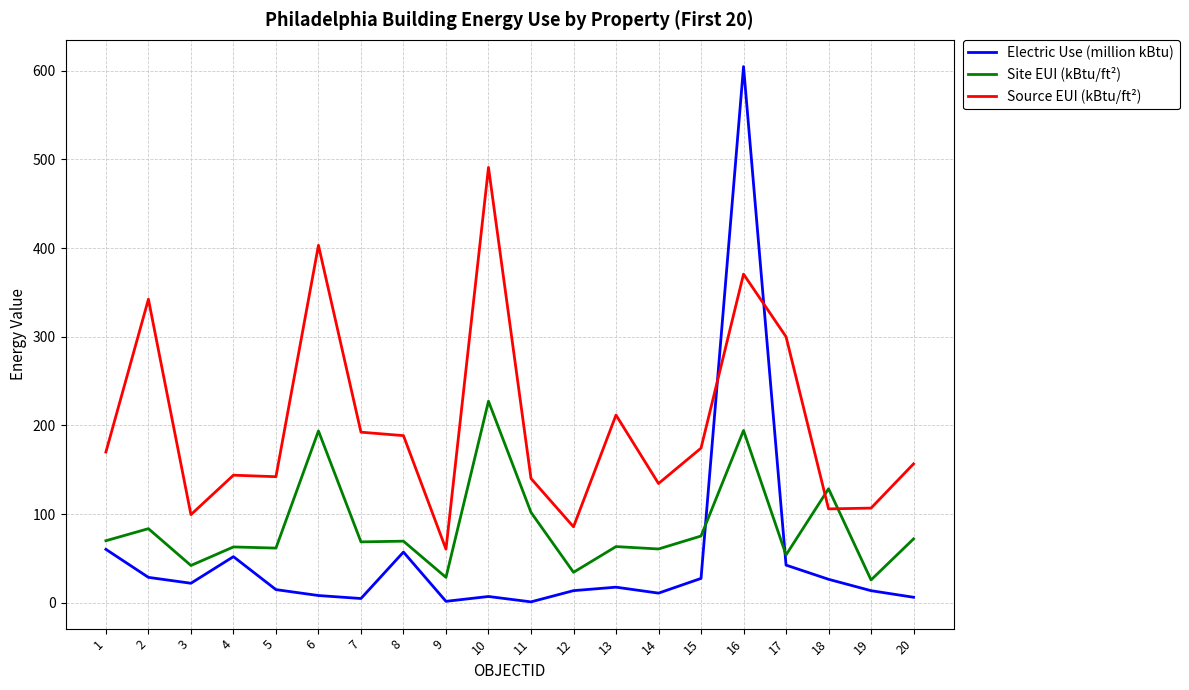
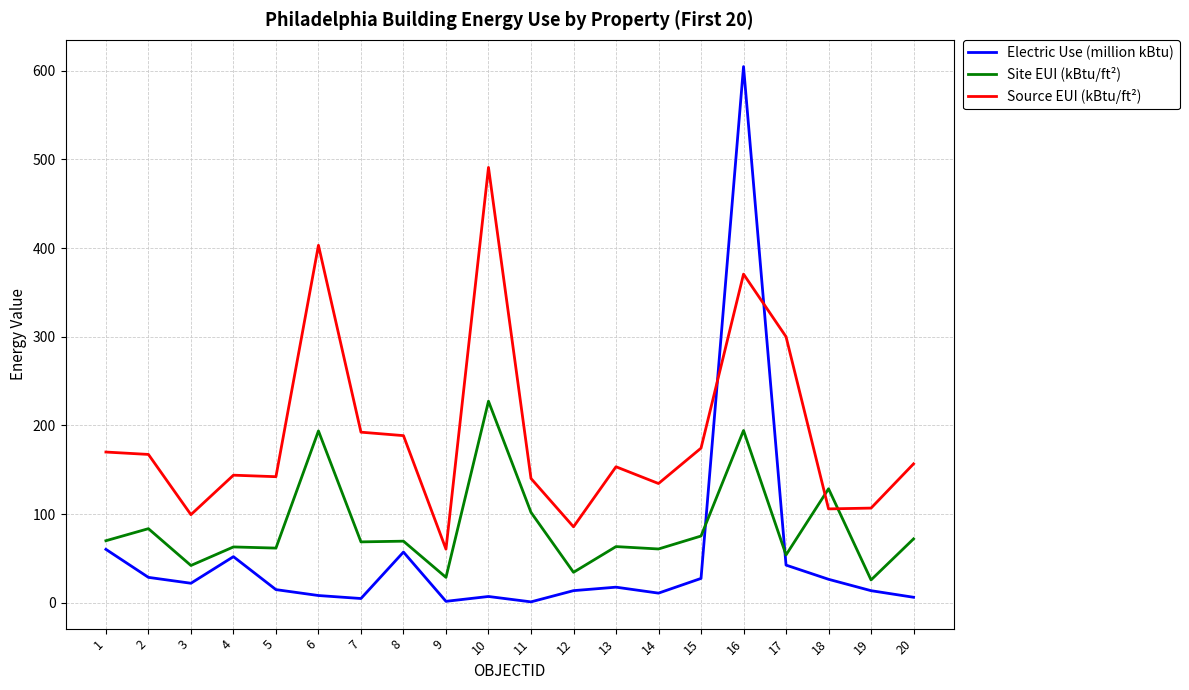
  {
    "Electric Use (million kBtu)": {
      "1": 60,
      "2": 30,
      "3": 20,
      "4": 50,
      "5": 10,
      "6": 10,
      "7": 0,
      "8": 60,
      "9": 0,
      "10": 10,
      "11": 0,
      "12": 10,
      "13": 20,
      "14": 10,
      "15": 30,
      "16": 600,
      "17": 40,
      "18": 30,
      "19": 10,
      "20": 10
    },
    "Site EUI (kBtu/ft²)": {
      "1": 70,
      "2": 80,
      "3": 40,
      "4": 60,
      "5": 60,
      "6": 190,
      "7": 70,
      "8": 70,
      "9": 30,
      "10": 230,
      "11": 100,
      "12": 30,
      "13": 60,
      "14": 60,
      "15": 80,
      "16": 190,
      "17": 50,
      "18": 130,
      "19": 30,
      "20": 70
    },
    "Source EUI (kBtu/ft²)": {
      "1": 170,
-     "2": 340,
+     "2": 170,
      "3": 100,
      "4": 140,
      "5": 140,
      "6": 400,
      "7": 190,
      "8": 190,
      "9": 60,
      "10": 490,
      "11": 140,
      "12": 90,
-     "13": 210,
+     "13": 150,
      "14": 130,
      "15": 170,
      "16": 370,
      "17": 300,
      "18": 110,
      "19": 110,
      "20": 160
    }
  }
